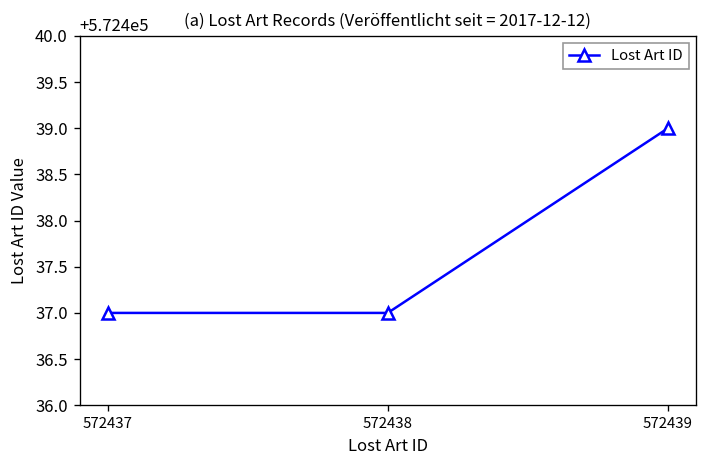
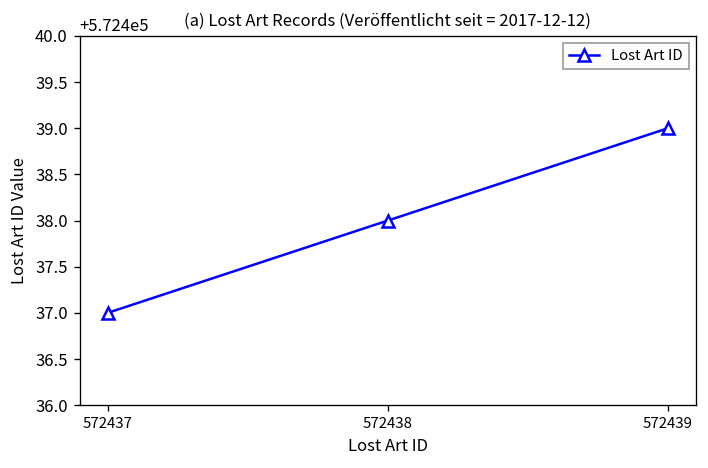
  {
    "572437": 572437,
-   "572438": 572437,
+   "572438": 572438,
    "572439": 572439
  }
